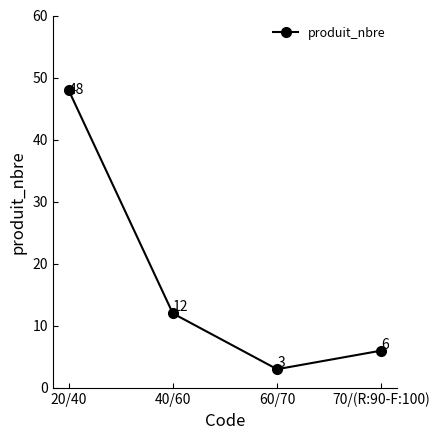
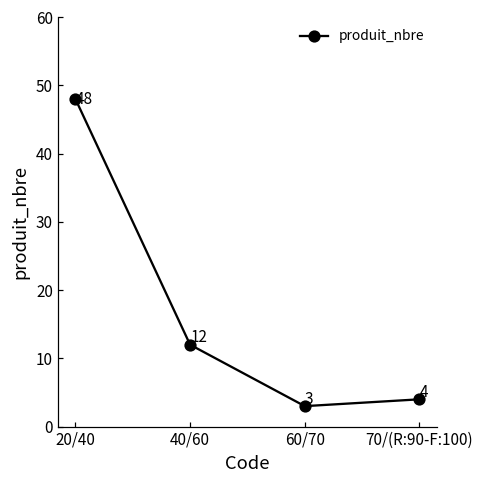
  {
    "20/40": 48,
    "40/60": 12,
    "60/70": 3,
-   "70/(R:90-F:100)": 6
+   "70/(R:90-F:100)": 4
  }
